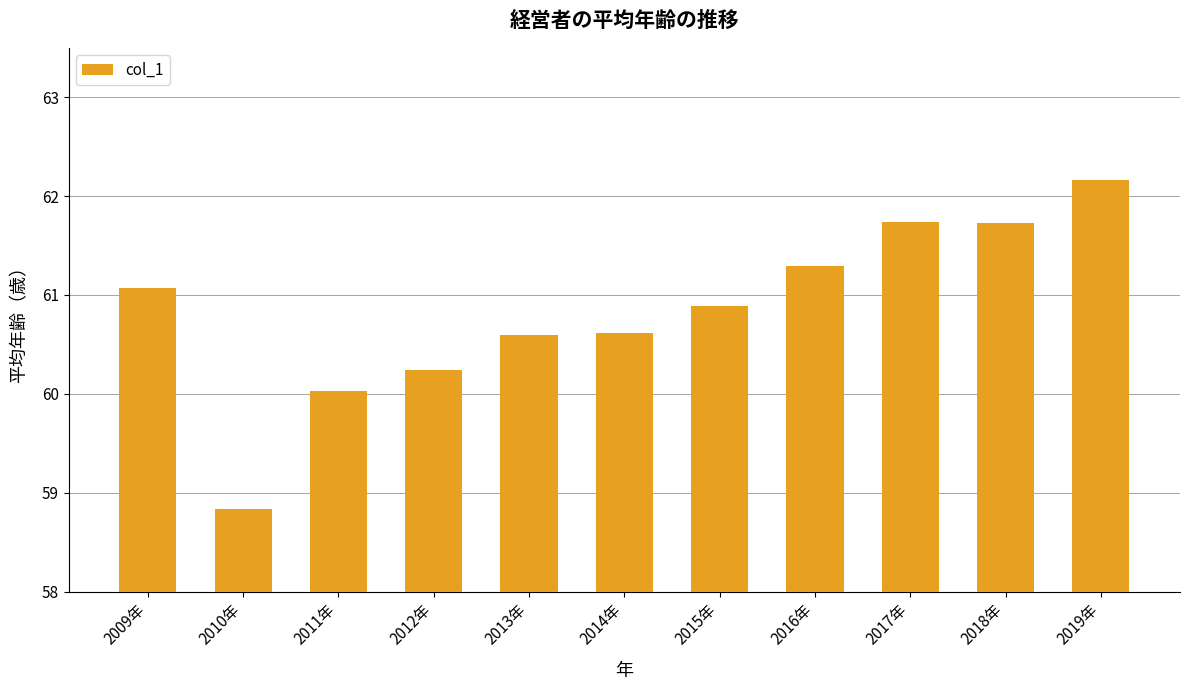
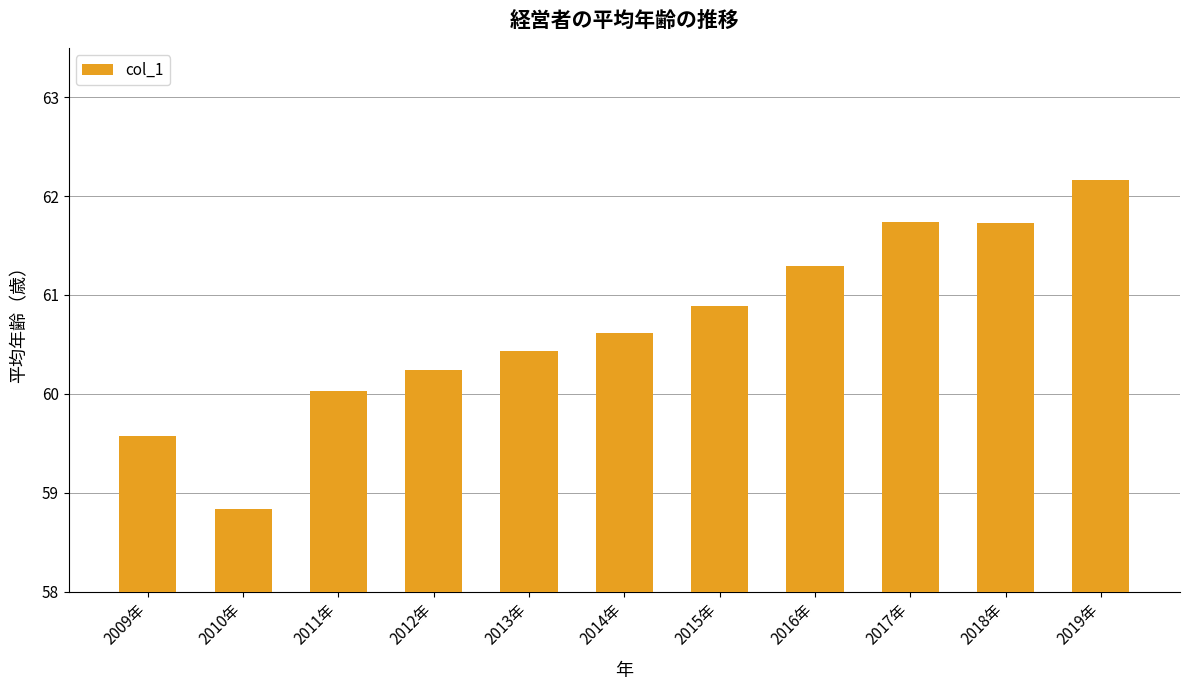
  {
-   "2009年": 61.1,
+   "2009年": 59.6,
    "2010年": 58.8,
    "2011年": 60.0,
    "2012年": 60.2,
-   "2013年": 60.6,
+   "2013年": 60.4,
    "2014年": 60.6,
    "2015年": 60.9,
    "2016年": 61.3,
    "2017年": 61.7,
    "2018年": 61.7,
    "2019年": 62.2
  }
